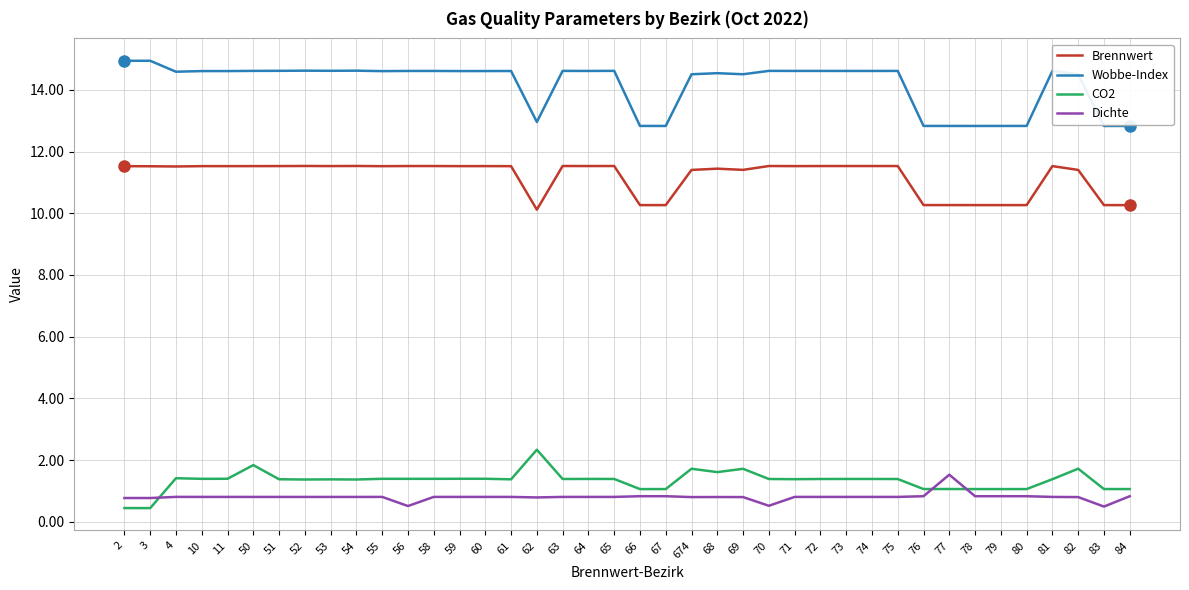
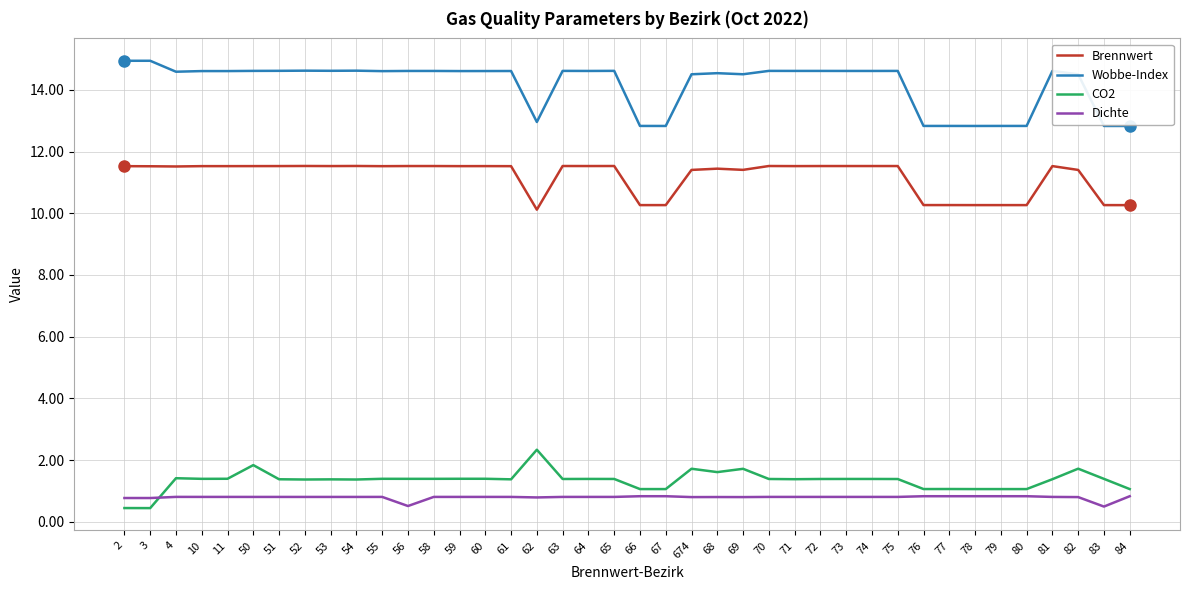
  {
    "CO2": {
      "2": 0.4,
      "3": 0.4,
      "4": 1.4,
      "10": 1.4,
      "11": 1.4,
      "50": 1.8,
      "51": 1.4,
      "52": 1.4,
      "53": 1.4,
      "54": 1.4,
      "55": 1.4,
      "56": 1.4,
      "58": 1.4,
      "59": 1.4,
      "60": 1.4,
      "61": 1.4,
      "62": 2.3,
      "63": 1.4,
      "64": 1.4,
      "65": 1.4,
      "66": 1.1,
      "67": 1.1,
      "674": 1.7,
      "68": 1.6,
      "69": 1.7,
      "70": 1.4,
      "71": 1.4,
      "72": 1.4,
      "73": 1.4,
      "74": 1.4,
      "75": 1.4,
      "76": 1.1,
      "77": 1.1,
      "78": 1.1,
      "79": 1.1,
      "80": 1.1,
      "81": 1.4,
      "82": 1.7,
-     "83": 1.1,
+     "83": 1.4,
      "84": 1.1
    },
    "Dichte": {
      "2": 0.8,
      "3": 0.8,
      "4": 0.8,
      "10": 0.8,
      "11": 0.8,
      "50": 0.8,
      "51": 0.8,
      "52": 0.8,
      "53": 0.8,
      "54": 0.8,
      "55": 0.8,
      "56": 0.5,
      "58": 0.8,
      "59": 0.8,
      "60": 0.8,
      "61": 0.8,
      "62": 0.8,
      "63": 0.8,
      "64": 0.8,
      "65": 0.8,
      "66": 0.8,
      "67": 0.8,
      "674": 0.8,
      "68": 0.8,
      "69": 0.8,
-     "70": 0.5,
+     "70": 0.8,
      "71": 0.8,
      "72": 0.8,
      "73": 0.8,
      "74": 0.8,
      "75": 0.8,
      "76": 0.8,
-     "77": 1.5,
+     "77": 0.8,
      "78": 0.8,
      "79": 0.8,
      "80": 0.8,
      "81": 0.8,
      "82": 0.8,
      "83": 0.5,
      "84": 0.8
    }
  }
